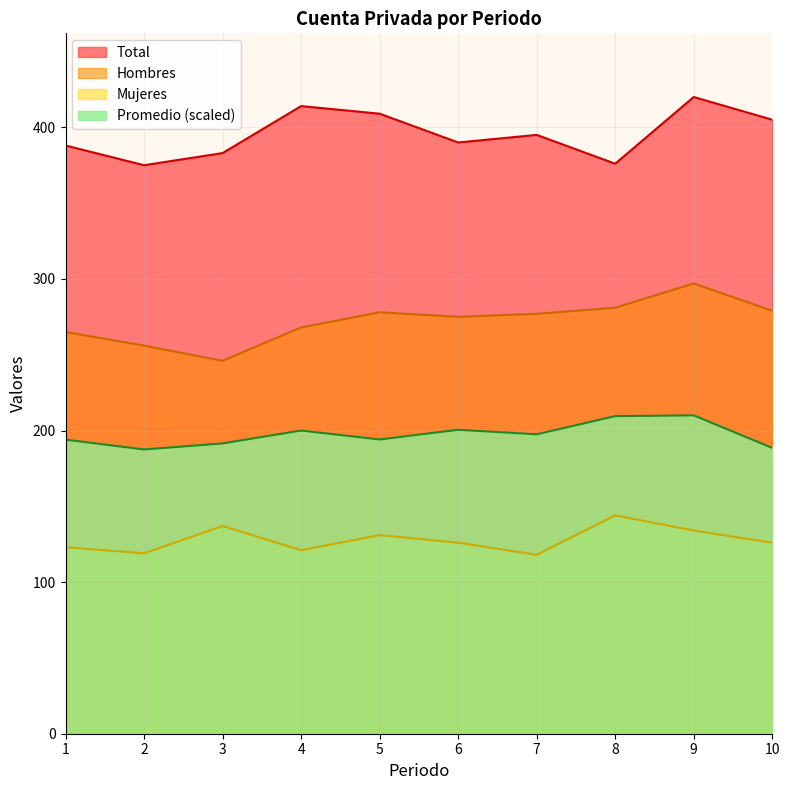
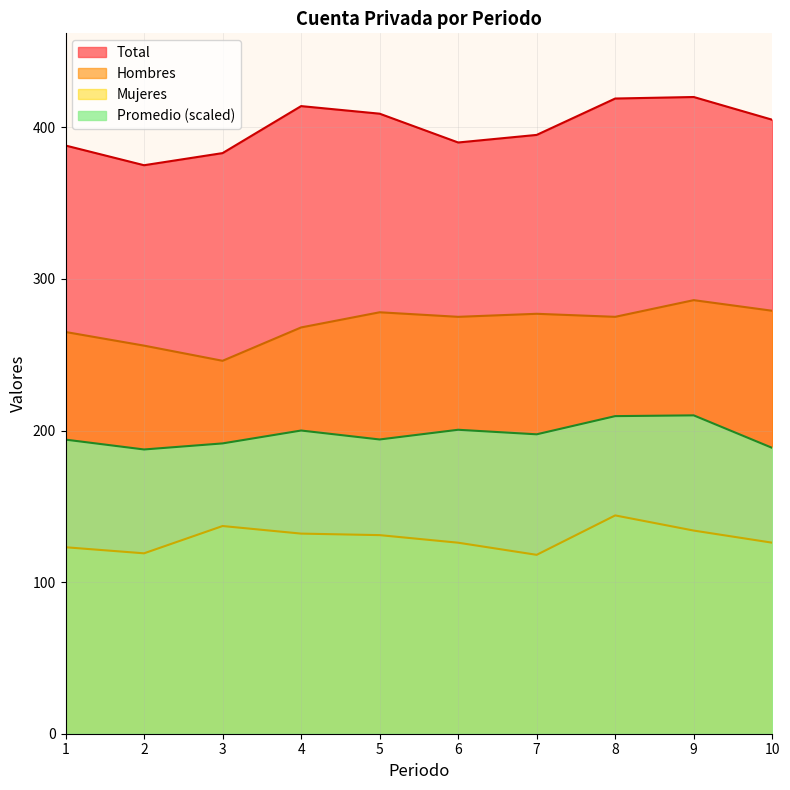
  {
    "Total": {
      "1": 388,
      "2": 375,
      "3": 383,
      "4": 414,
      "5": 409,
      "6": 390,
      "7": 395,
-     "8": 376,
+     "8": 419,
      "9": 420,
      "10": 405
    },
    "Hombres": {
      "1": 265,
      "2": 256,
      "3": 246,
      "4": 268,
      "5": 278,
      "6": 275,
      "7": 277,
-     "8": 281,
-     "9": 297,
+     "8": 275,
+     "9": 286,
      "10": 279
    },
    "Mujeres": {
      "1": 123,
      "2": 119,
      "3": 137,
-     "4": 121,
+     "4": 132,
      "5": 131,
      "6": 126,
      "7": 118,
      "8": 144,
      "9": 134,
      "10": 126
    },
    "Promedio (scaled)": {
      "1": 194,
      "2": 188,
      "3": 191,
      "4": 200,
      "5": 194,
      "6": 201,
      "7": 198,
      "8": 209,
      "9": 210,
      "10": 189
    }
  }
